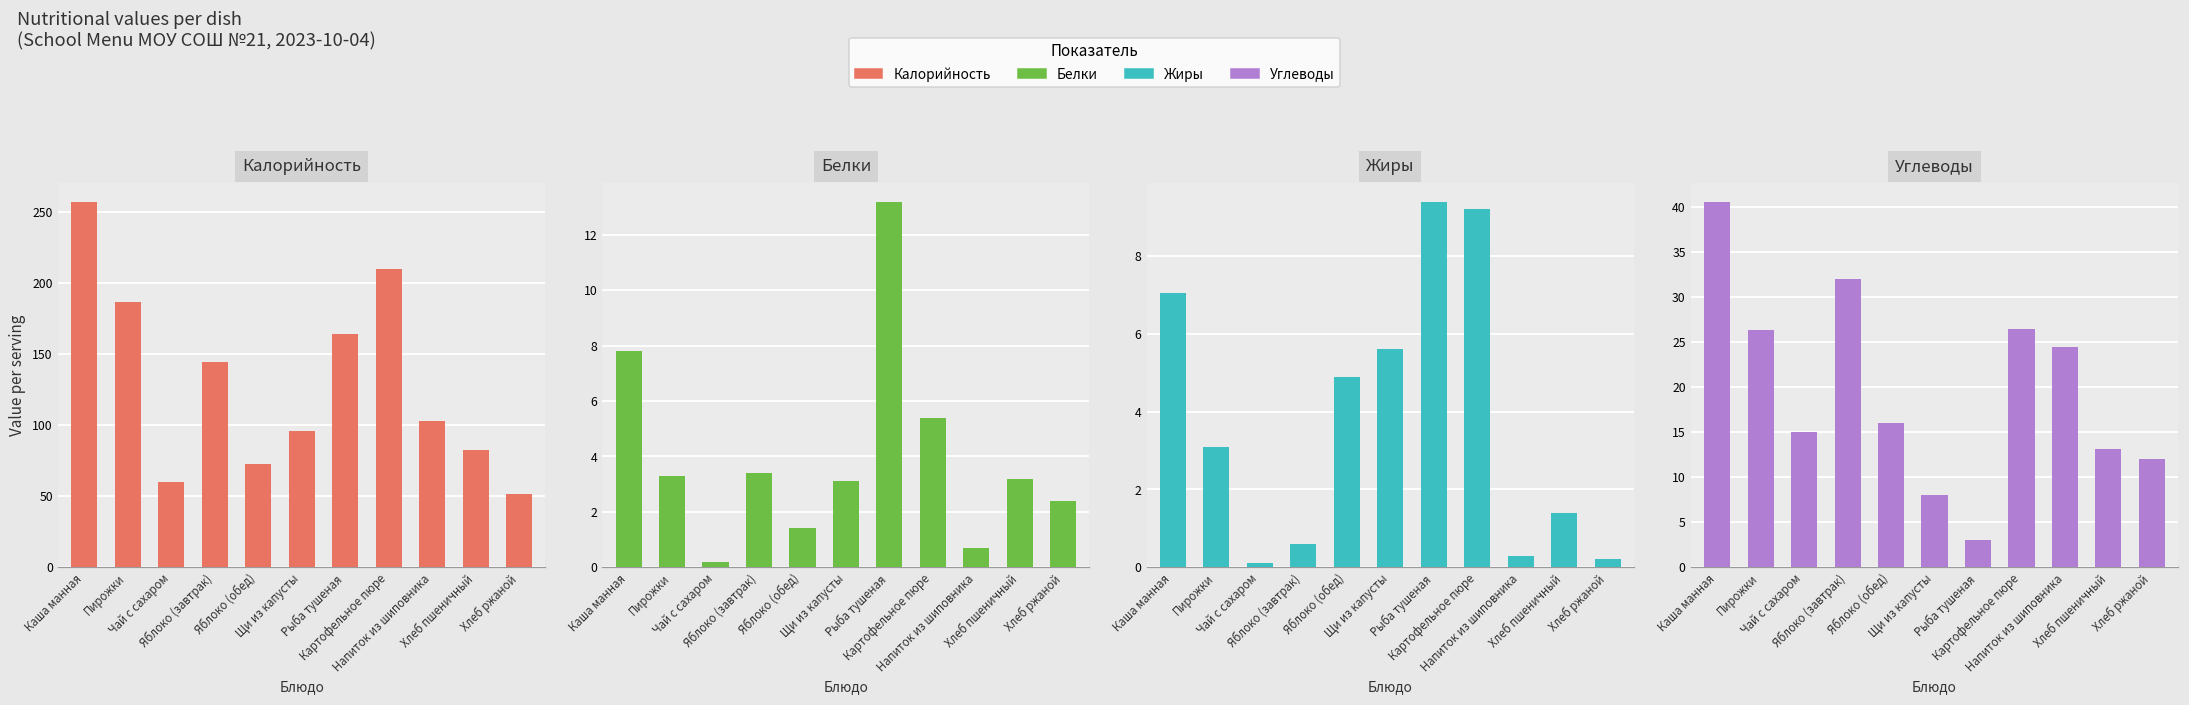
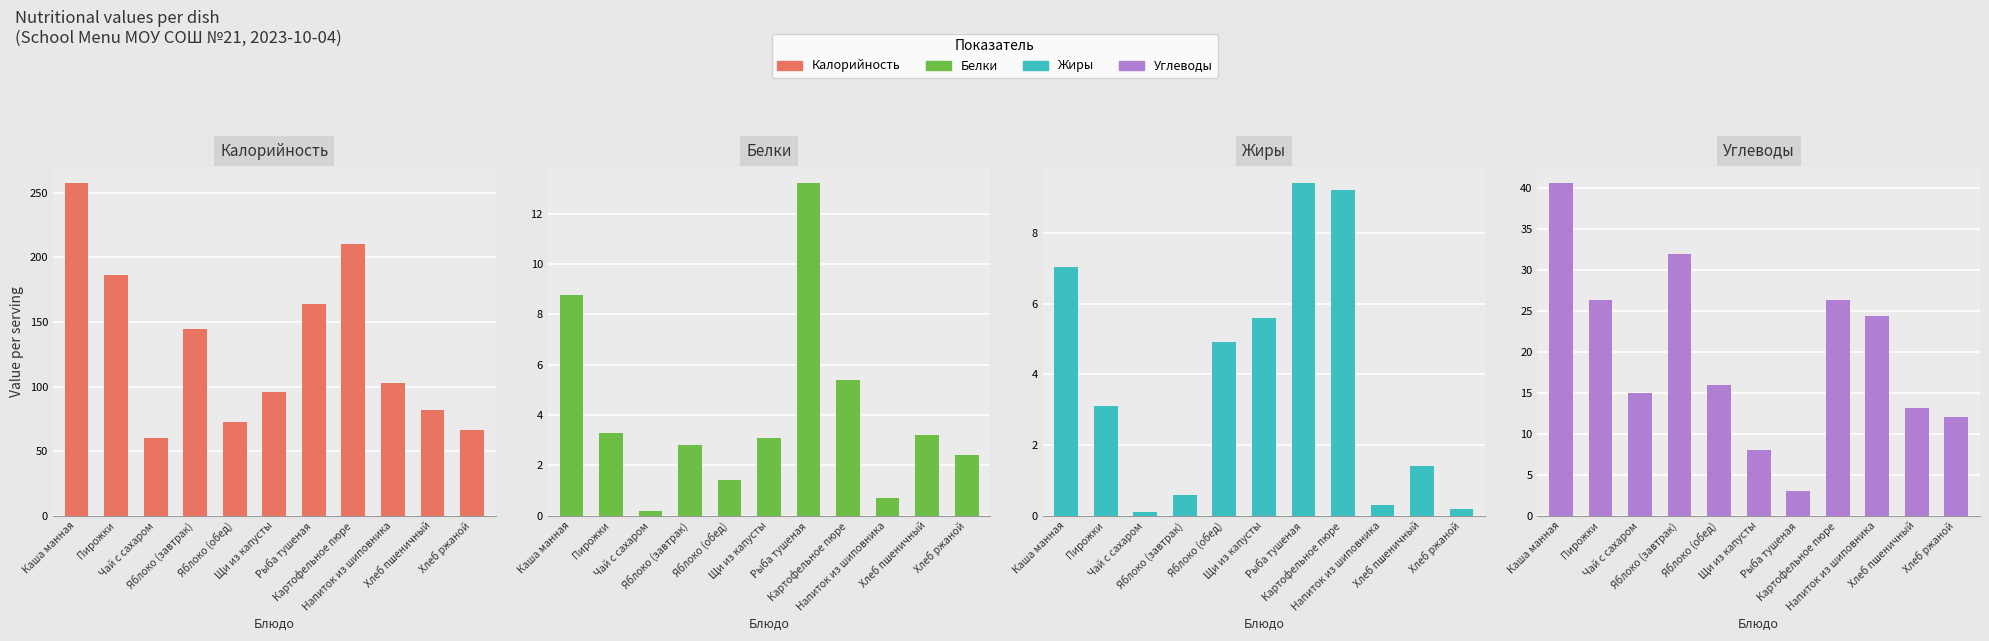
  {
    "Калорийность": {
      "Каша манная": 257,
      "Пирожки": 187,
      "Чай с сахаром": 60,
      "Яблоко (завтрак)": 145,
      "Яблоко (обед)": 72,
      "Щи из капусты": 96,
      "Рыба тушеная": 164,
      "Картофельное пюре": 210,
      "Напиток из шиповника": 103,
      "Хлеб пшеничный": 82,
-     "Хлеб ржаной": 52
+     "Хлеб ржаной": 66
    },
    "Белки": {
-     "Каша манная": 7.8,
+     "Каша манная": 8.8,
      "Пирожки": 3.3,
      "Чай с сахаром": 0.2,
-     "Яблоко (завтрак)": 3.4,
+     "Яблоко (завтрак)": 2.8,
      "Яблоко (обед)": 1.4,
      "Щи из капусты": 3.1,
      "Рыба тушеная": 13.2,
      "Картофельное пюре": 5.4,
      "Напиток из шиповника": 0.7,
      "Хлеб пшеничный": 3.2,
      "Хлеб ржаной": 2.4
    },
    "Жиры": {
      "Каша манная": 7.0,
      "Пирожки": 3.1,
      "Чай с сахаром": 0.1,
      "Яблоко (завтрак)": 0.6,
      "Яблоко (обед)": 4.9,
      "Щи из капусты": 5.6,
      "Рыба тушеная": 9.4,
      "Картофельное пюре": 9.2,
      "Напиток из шиповника": 0.3,
      "Хлеб пшеничный": 1.4,
      "Хлеб ржаной": 0.2
    },
    "Углеводы": {
      "Каша манная": 41,
      "Пирожки": 26,
      "Чай с сахаром": 15,
      "Яблоко (завтрак)": 32,
      "Яблоко (обед)": 16,
      "Щи из капусты": 8,
      "Рыба тушеная": 3,
      "Картофельное пюре": 26,
      "Напиток из шиповника": 24,
      "Хлеб пшеничный": 13,
      "Хлеб ржаной": 12
    }
  }
